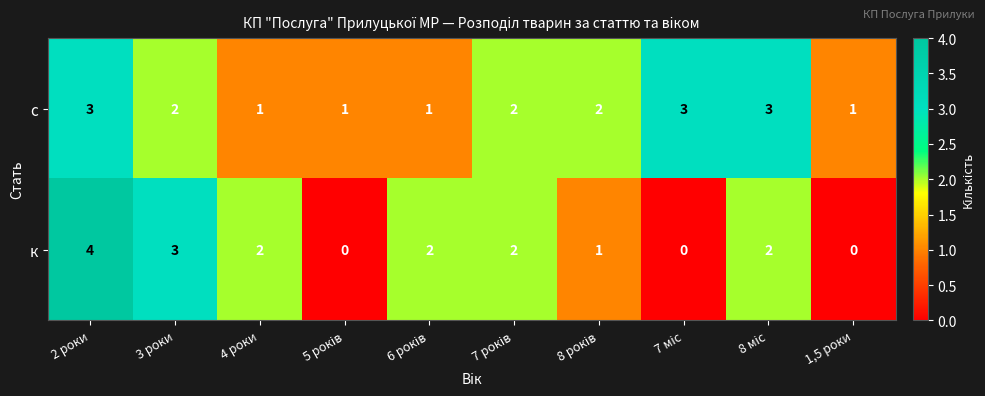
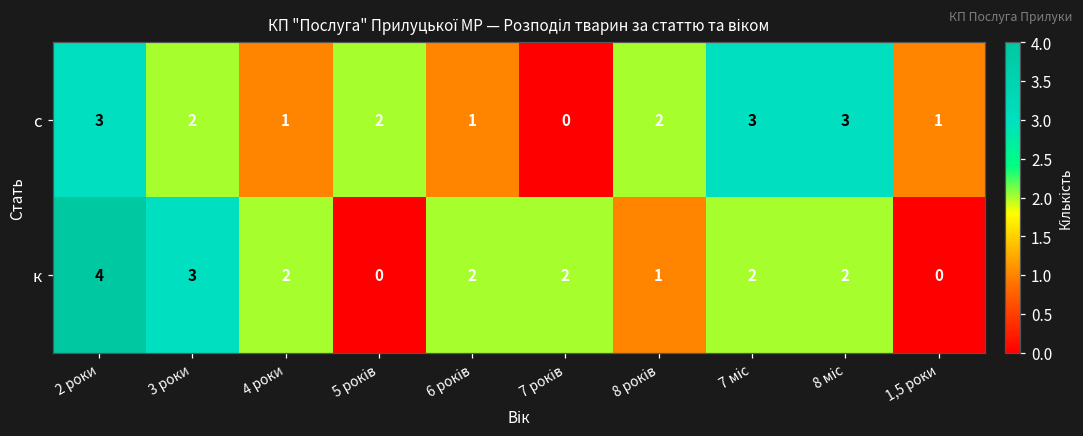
  {
    "с": {
      "2 роки": 3,
      "3 роки": 2,
      "4 роки": 1,
-     "5 років": 1,
+     "5 років": 2,
      "6 років": 1,
-     "7 років": 2,
+     "7 років": 0,
      "8 років": 2,
      "7 міс": 3,
      "8 міс": 3,
      "1,5 роки": 1
    },
    "к": {
      "2 роки": 4,
      "3 роки": 3,
      "4 роки": 2,
      "5 років": 0,
      "6 років": 2,
      "7 років": 2,
      "8 років": 1,
-     "7 міс": 0,
+     "7 міс": 2,
      "8 міс": 2,
      "1,5 роки": 0
    }
  }
